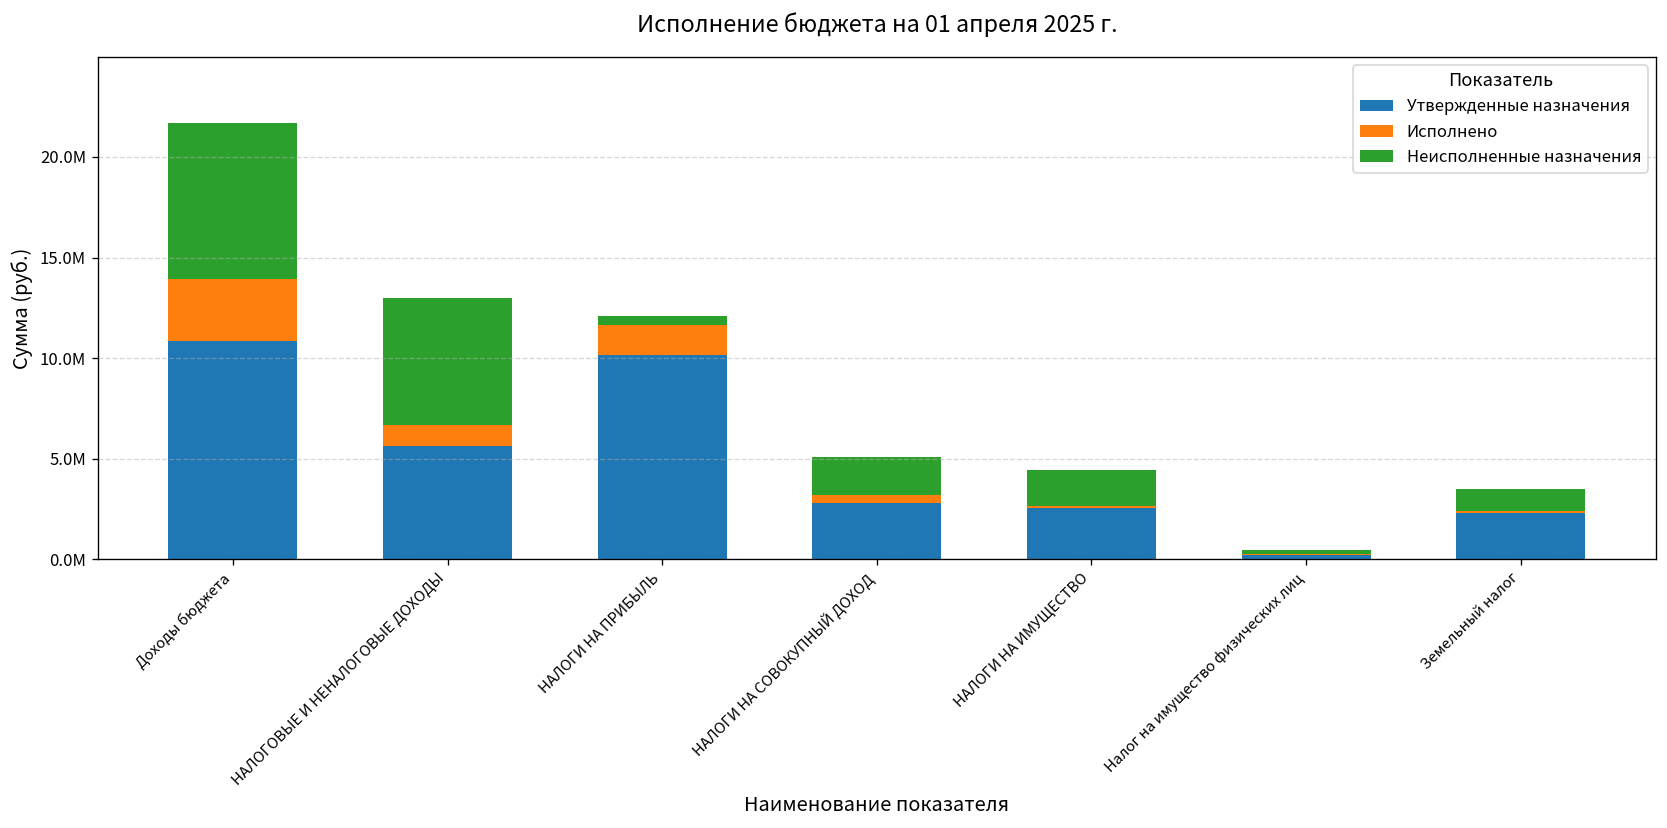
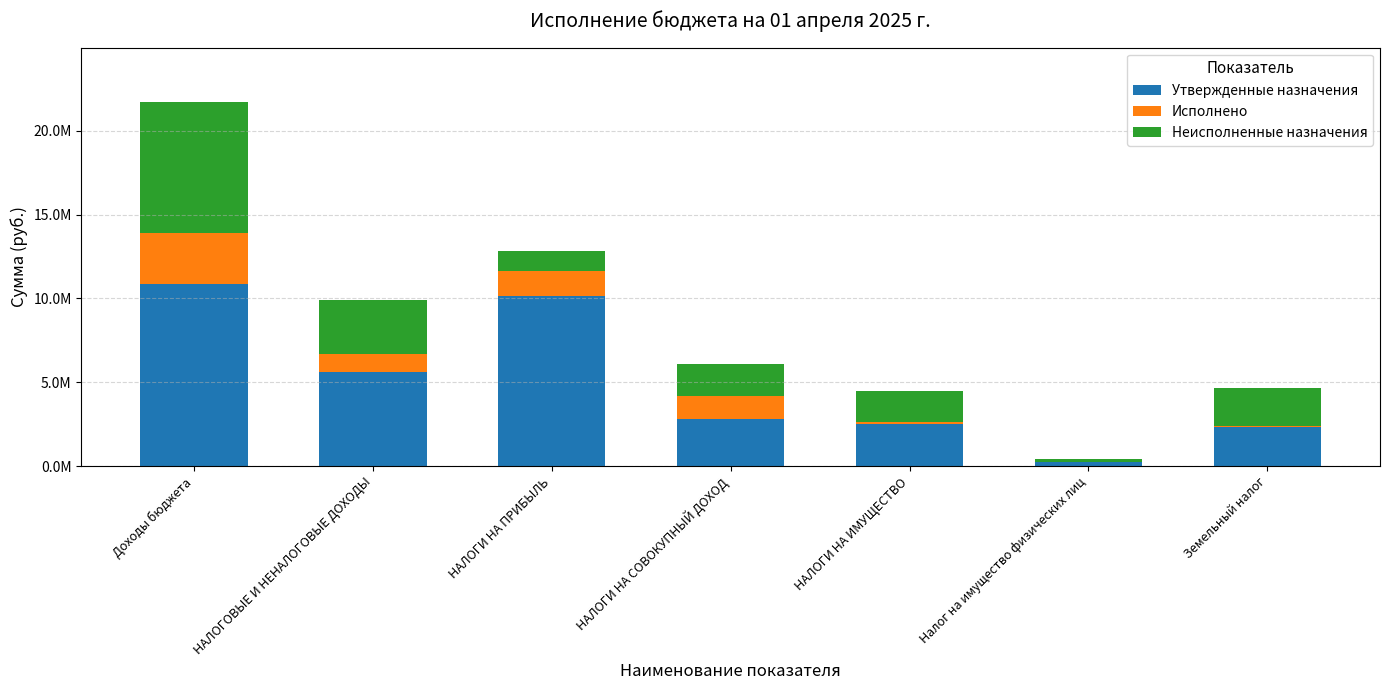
  {
    "Утвержденные назначения": {
      "Доходы бюджета": 10900000,
      "НАЛОГОВЫЕ И НЕНАЛОГОВЫЕ ДОХОДЫ": 5600000,
      "НАЛОГИ НА ПРИБЫЛЬ": 10200000,
      "НАЛОГИ НА СОВОКУПНЫЙ ДОХОД": 2800000,
      "НАЛОГИ НА ИМУЩЕСТВО": 2500000,
      "Налог на имущество физических лиц": 200000,
      "Земельный налог": 2300000
    },
    "Исполнено": {
      "Доходы бюджета": 3100000,
      "НАЛОГОВЫЕ И НЕНАЛОГОВЫЕ ДОХОДЫ": 1100000,
      "НАЛОГИ НА ПРИБЫЛЬ": 1500000,
-     "НАЛОГИ НА СОВОКУПНЫЙ ДОХОД": 400000
+     "НАЛОГИ НА СОВОКУПНЫЙ ДОХОД": 1400000
    },
    "Неисполненные назначения": {
      "Доходы бюджета": 7800000,
-     "НАЛОГОВЫЕ И НЕНАЛОГОВЫЕ ДОХОДЫ": 6300000,
-     "НАЛОГИ НА ПРИБЫЛЬ": 500000,
+     "НАЛОГОВЫЕ И НЕНАЛОГОВЫЕ ДОХОДЫ": 3200000,
+     "НАЛОГИ НА ПРИБЫЛЬ": 1200000,
      "НАЛОГИ НА СОВОКУПНЫЙ ДОХОД": 1900000,
      "НАЛОГИ НА ИМУЩЕСТВО": 1800000,
      "Налог на имущество физических лиц": 200000,
-     "Земельный налог": 1100000
+     "Земельный налог": 2200000
    }
  }
